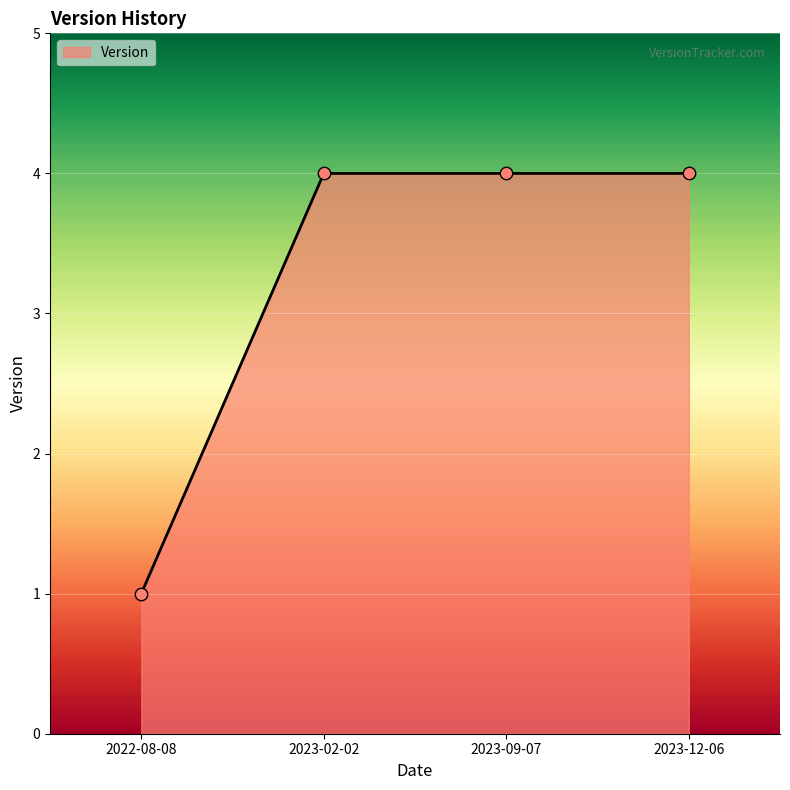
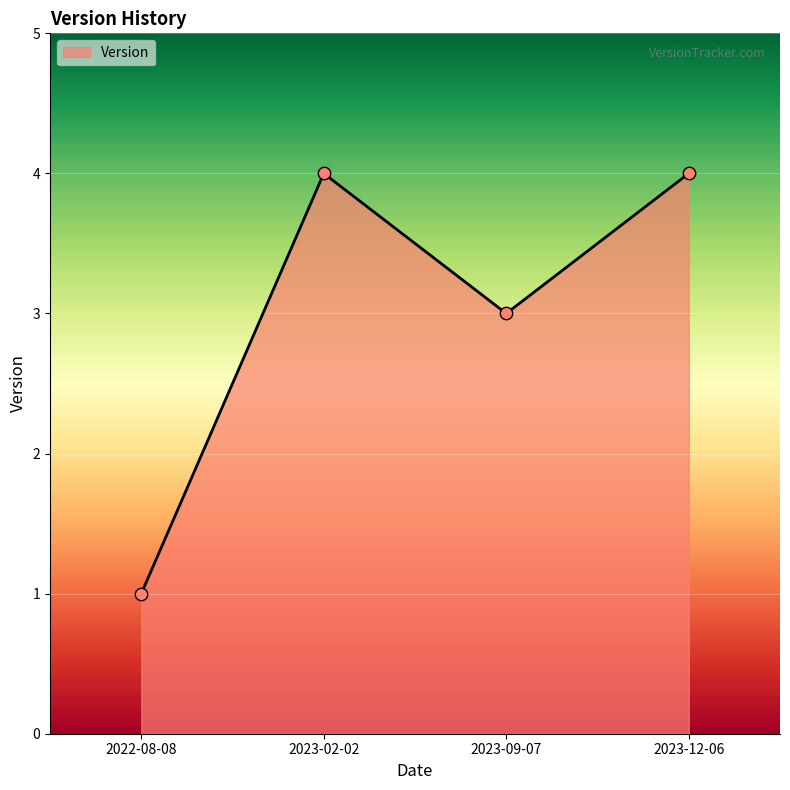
  {
    "2022-08-08": 1,
    "2023-02-02": 4,
-   "2023-09-07": 4,
+   "2023-09-07": 3,
    "2023-12-06": 4
  }
